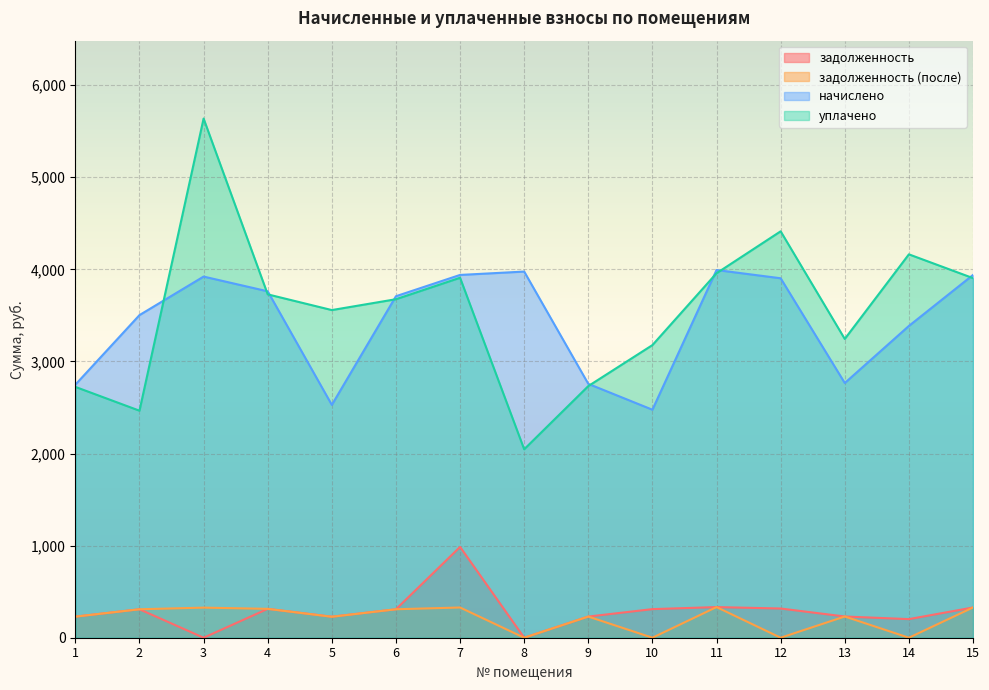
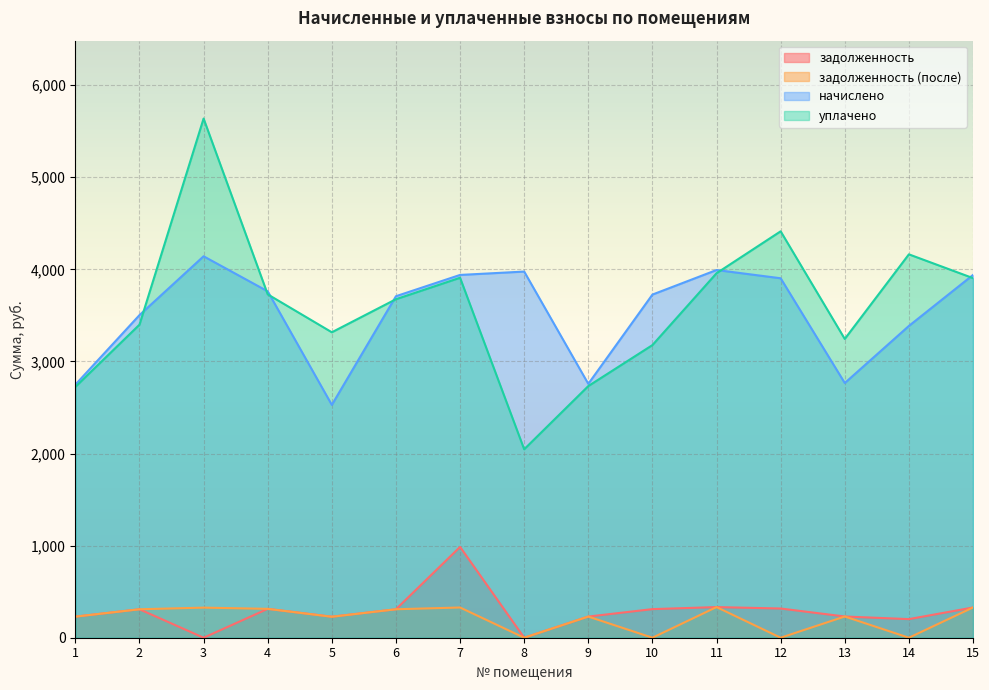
  {
    "начислено": {
      "2": "3,500",
-     "3": "3,900",
+     "3": "4,100",
      "4": "3,800",
      "5": "2,500",
      "6": "3,700",
      "7": "3,900",
      "8": "4,000",
-     "10": "2,500",
+     "10": "3,700",
      "11": "4,000",
      "12": "3,900",
      "13": "2,800",
      "14": "3,400",
      "15": "3,900"
    },
    "уплачено": {
-     "2": "2,500",
+     "2": "3,400",
      "3": "5,600",
      "4": "3,700",
-     "5": "3,600",
+     "5": "3,300",
      "6": "3,700",
      "7": "3,900",
      "8": "2,000",
      "10": "3,200",
      "11": "4,000",
      "12": "4,400",
      "13": "3,200",
      "14": "4,200",
      "15": "3,900"
    }
  }
